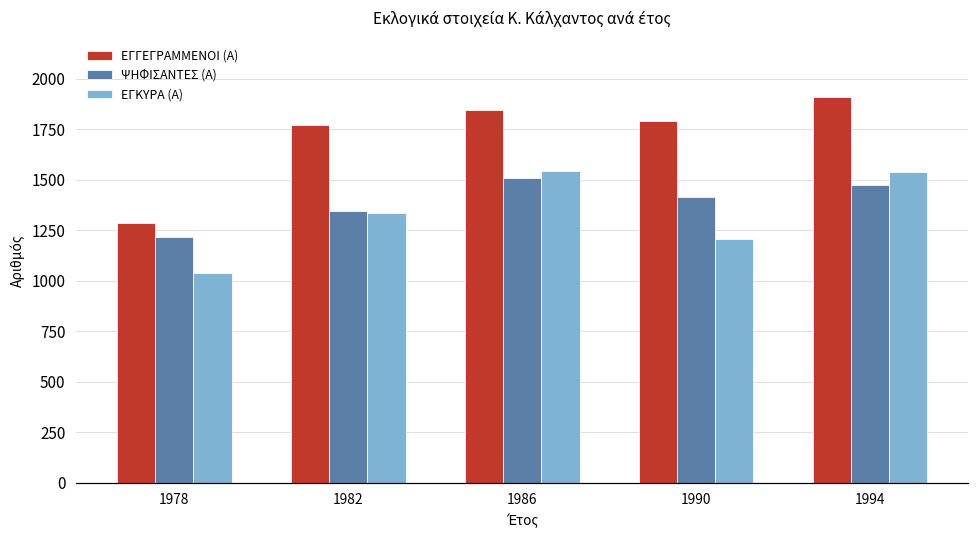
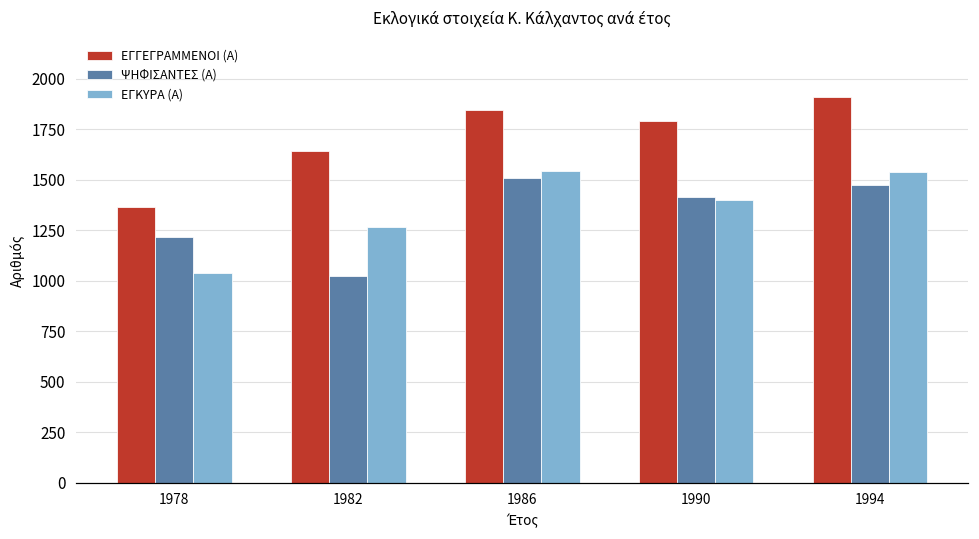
  {
    "ΕΓΓΕΓΡΑΜΜΕΝΟΙ (Α)": {
-     "1978": 1280,
-     "1982": 1770,
+     "1978": 1370,
+     "1982": 1640,
      "1986": 1840,
      "1990": 1790,
      "1994": 1910
    },
    "ΨΗΦΙΣΑΝΤΕΣ (Α)": {
      "1978": 1220,
-     "1982": 1340,
+     "1982": 1020,
      "1986": 1510,
      "1990": 1420,
      "1994": 1470
    },
    "ΕΓΚΥΡΑ (Α)": {
      "1978": 1040,
-     "1982": 1330,
+     "1982": 1270,
      "1986": 1540,
-     "1990": 1210,
+     "1990": 1400,
      "1994": 1540
    }
  }
